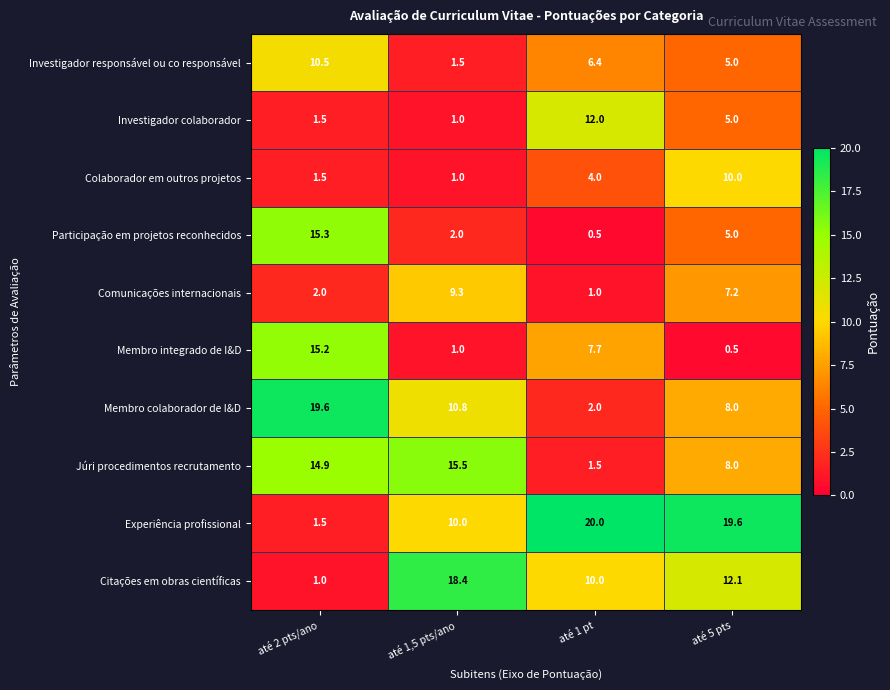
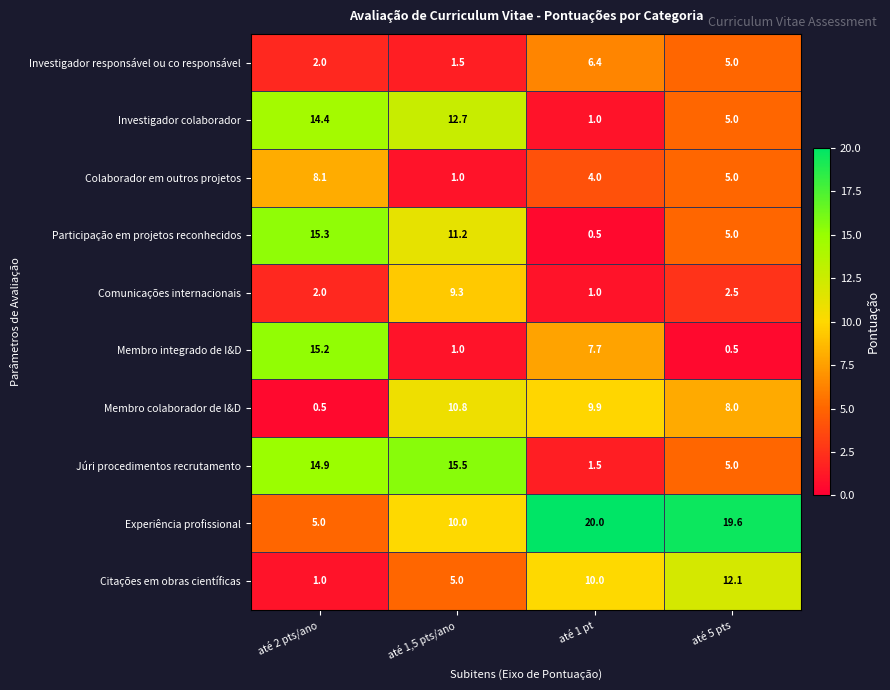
  {
    "Investigador responsável ou co responsável": {
-     "até 2 pts/ano": 10.5,
+     "até 2 pts/ano": 2.0,
      "até 1,5 pts/ano": 1.5,
      "até 1 pt": 6.4,
      "até 5 pts": 5.0
    },
    "Investigador colaborador": {
-     "até 2 pts/ano": 1.5,
-     "até 1,5 pts/ano": 1.0,
-     "até 1 pt": 12.0,
+     "até 2 pts/ano": 14.4,
+     "até 1,5 pts/ano": 12.7,
+     "até 1 pt": 1.0,
      "até 5 pts": 5.0
    },
    "Colaborador em outros projetos": {
-     "até 2 pts/ano": 1.5,
+     "até 2 pts/ano": 8.1,
      "até 1,5 pts/ano": 1.0,
      "até 1 pt": 4.0,
-     "até 5 pts": 10.0
+     "até 5 pts": 5.0
    },
    "Participação em projetos reconhecidos": {
      "até 2 pts/ano": 15.3,
-     "até 1,5 pts/ano": 2.0,
+     "até 1,5 pts/ano": 11.2,
      "até 1 pt": 0.5,
      "até 5 pts": 5.0
    },
    "Comunicações internacionais": {
      "até 2 pts/ano": 2.0,
      "até 1,5 pts/ano": 9.3,
      "até 1 pt": 1.0,
-     "até 5 pts": 7.2
+     "até 5 pts": 2.5
    },
    "Membro integrado de I&D": {
      "até 2 pts/ano": 15.2,
      "até 1,5 pts/ano": 1.0,
      "até 1 pt": 7.7,
      "até 5 pts": 0.5
    },
    "Membro colaborador de I&D": {
-     "até 2 pts/ano": 19.6,
+     "até 2 pts/ano": 0.5,
      "até 1,5 pts/ano": 10.8,
-     "até 1 pt": 2.0,
+     "até 1 pt": 9.9,
      "até 5 pts": 8.0
    },
    "Júri procedimentos recrutamento": {
      "até 2 pts/ano": 14.9,
      "até 1,5 pts/ano": 15.5,
      "até 1 pt": 1.5,
-     "até 5 pts": 8.0
+     "até 5 pts": 5.0
    },
    "Experiência profissional": {
-     "até 2 pts/ano": 1.5,
+     "até 2 pts/ano": 5.0,
      "até 1,5 pts/ano": 10.0,
      "até 1 pt": 20.0,
      "até 5 pts": 19.6
    },
    "Citações em obras científicas": {
      "até 2 pts/ano": 1.0,
-     "até 1,5 pts/ano": 18.4,
+     "até 1,5 pts/ano": 5.0,
      "até 1 pt": 10.0,
      "até 5 pts": 12.1
    }
  }
